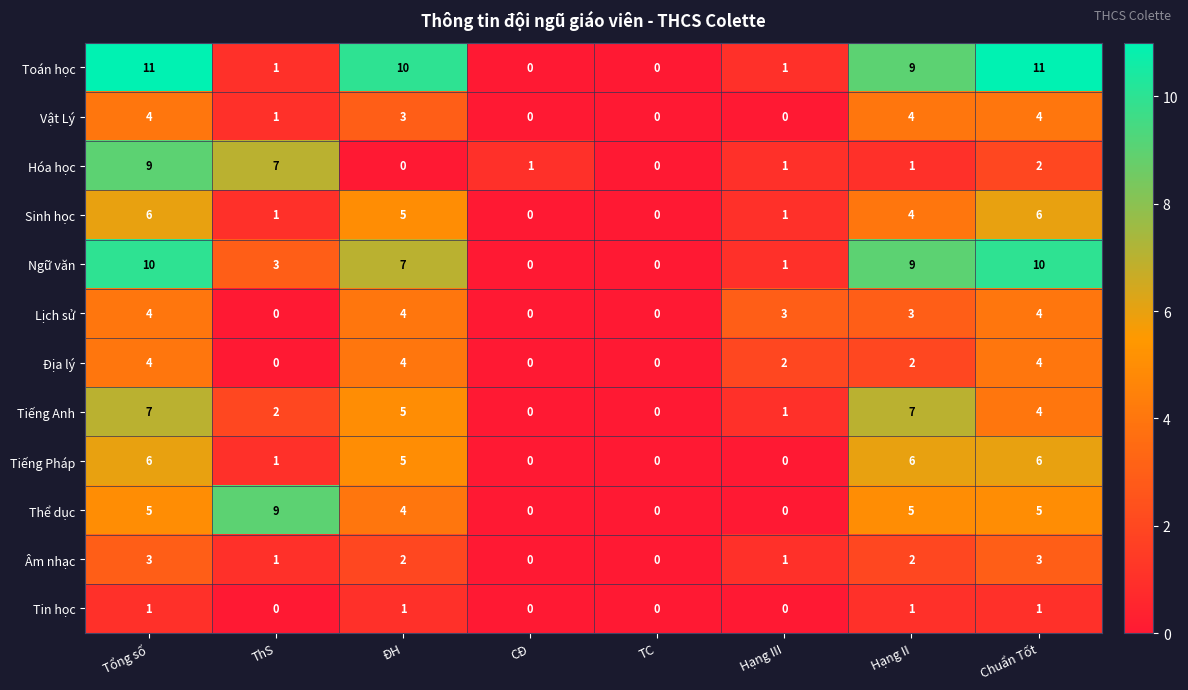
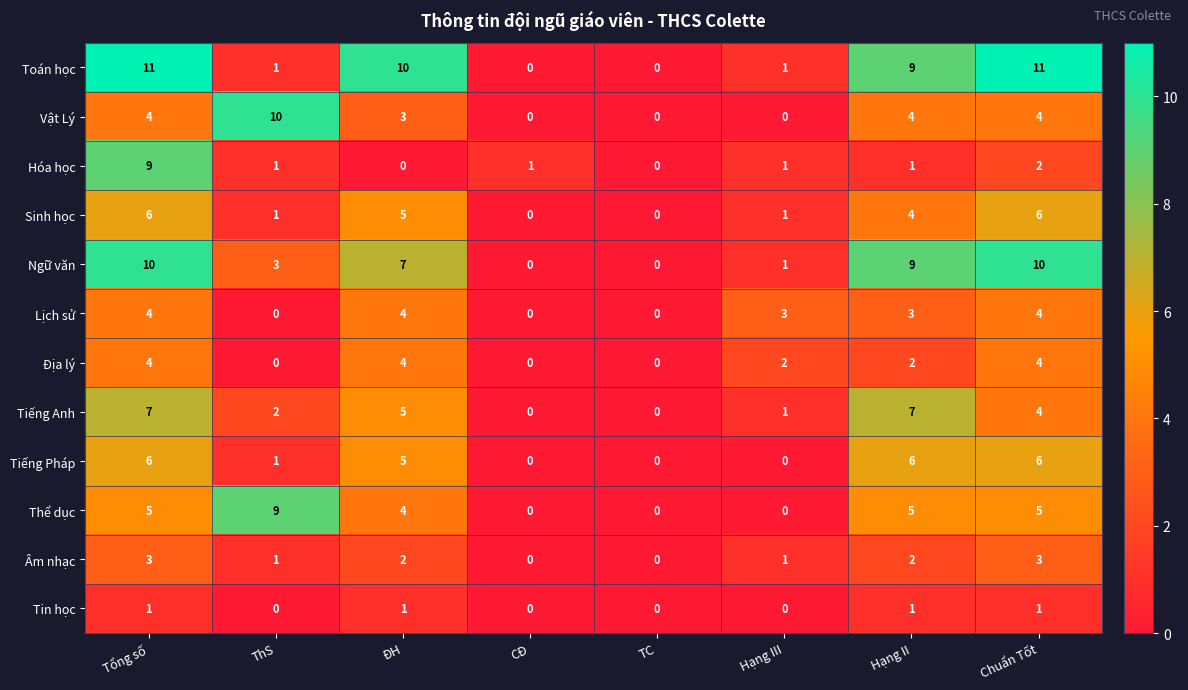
  {
    "Toán học": {
      "Tổng số": 11,
      "ThS": 1,
      "ĐH": 10,
      "CĐ": 0,
      "TC": 0,
      "Hạng III": 1,
      "Hạng II": 9,
      "Chuẩn Tốt": 11
    },
    "Vật Lý": {
      "Tổng số": 4,
-     "ThS": 1,
+     "ThS": 10,
      "ĐH": 3,
      "CĐ": 0,
      "TC": 0,
      "Hạng III": 0,
      "Hạng II": 4,
      "Chuẩn Tốt": 4
    },
    "Hóa học": {
      "Tổng số": 9,
-     "ThS": 7,
+     "ThS": 1,
      "ĐH": 0,
      "CĐ": 1,
      "TC": 0,
      "Hạng III": 1,
      "Hạng II": 1,
      "Chuẩn Tốt": 2
    },
    "Sinh học": {
      "Tổng số": 6,
      "ThS": 1,
      "ĐH": 5,
      "CĐ": 0,
      "TC": 0,
      "Hạng III": 1,
      "Hạng II": 4,
      "Chuẩn Tốt": 6
    },
    "Ngữ văn": {
      "Tổng số": 10,
      "ThS": 3,
      "ĐH": 7,
      "CĐ": 0,
      "TC": 0,
      "Hạng III": 1,
      "Hạng II": 9,
      "Chuẩn Tốt": 10
    },
    "Lịch sử": {
      "Tổng số": 4,
      "ThS": 0,
      "ĐH": 4,
      "CĐ": 0,
      "TC": 0,
      "Hạng III": 3,
      "Hạng II": 3,
      "Chuẩn Tốt": 4
    },
    "Địa lý": {
      "Tổng số": 4,
      "ThS": 0,
      "ĐH": 4,
      "CĐ": 0,
      "TC": 0,
      "Hạng III": 2,
      "Hạng II": 2,
      "Chuẩn Tốt": 4
    },
    "Tiếng Anh": {
      "Tổng số": 7,
      "ThS": 2,
      "ĐH": 5,
      "CĐ": 0,
      "TC": 0,
      "Hạng III": 1,
      "Hạng II": 7,
      "Chuẩn Tốt": 4
    },
    "Tiếng Pháp": {
      "Tổng số": 6,
      "ThS": 1,
      "ĐH": 5,
      "CĐ": 0,
      "TC": 0,
      "Hạng III": 0,
      "Hạng II": 6,
      "Chuẩn Tốt": 6
    },
    "Thể dục": {
      "Tổng số": 5,
      "ThS": 9,
      "ĐH": 4,
      "CĐ": 0,
      "TC": 0,
      "Hạng III": 0,
      "Hạng II": 5,
      "Chuẩn Tốt": 5
    },
    "Âm nhạc": {
      "Tổng số": 3,
      "ThS": 1,
      "ĐH": 2,
      "CĐ": 0,
      "TC": 0,
      "Hạng III": 1,
      "Hạng II": 2,
      "Chuẩn Tốt": 3
    },
    "Tin học": {
      "Tổng số": 1,
      "ThS": 0,
      "ĐH": 1,
      "CĐ": 0,
      "TC": 0,
      "Hạng III": 0,
      "Hạng II": 1,
      "Chuẩn Tốt": 1
    }
  }
